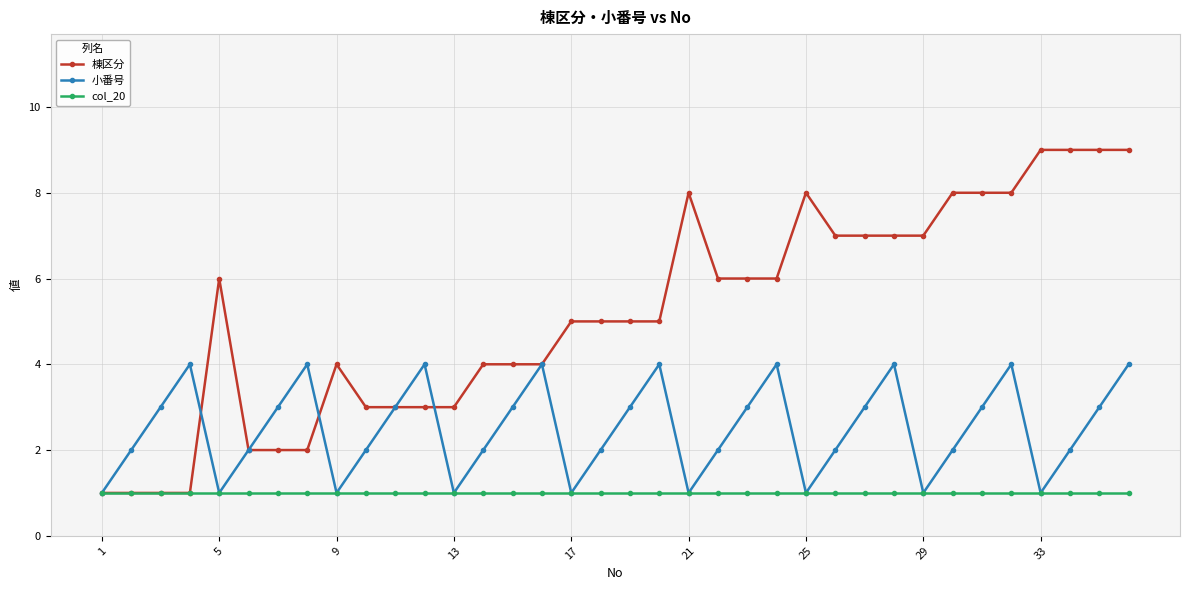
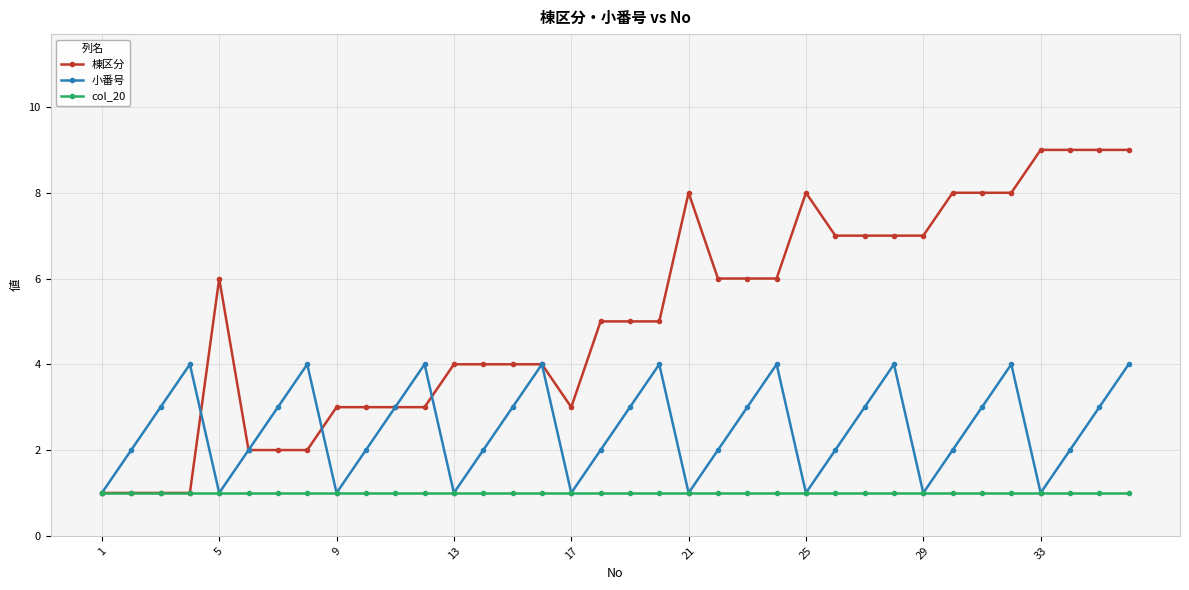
  {
    "棟区分": {
      "5": 6,
-     "9": 4,
-     "13": 3,
-     "17": 5,
+     "9": 3,
+     "13": 4,
+     "17": 3,
      "21": 8,
      "25": 8,
      "29": 7,
      "33": 9
    }
  }
